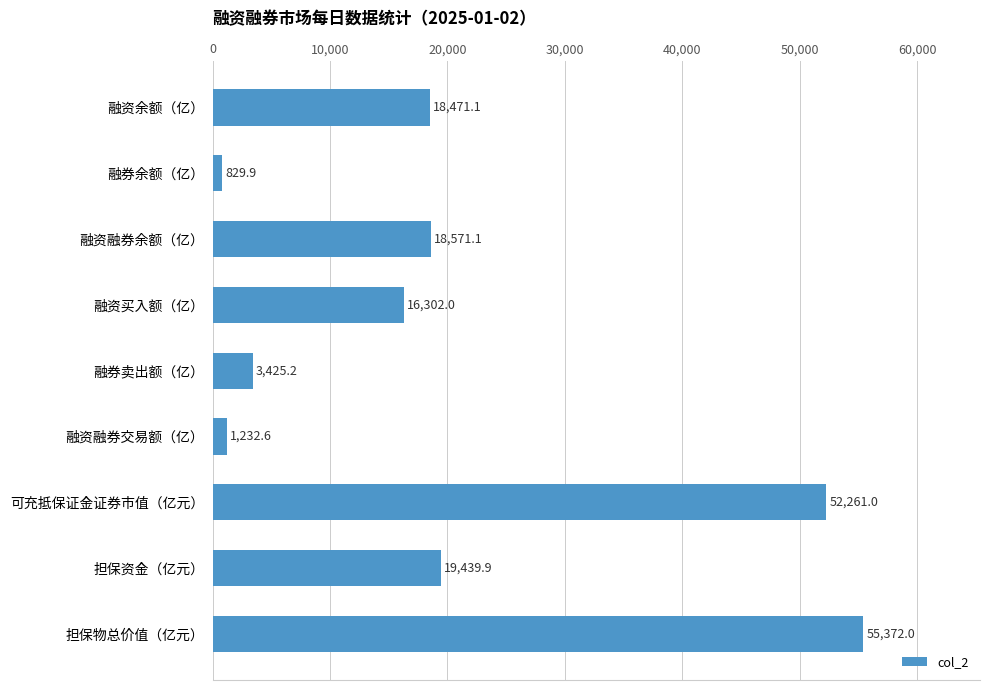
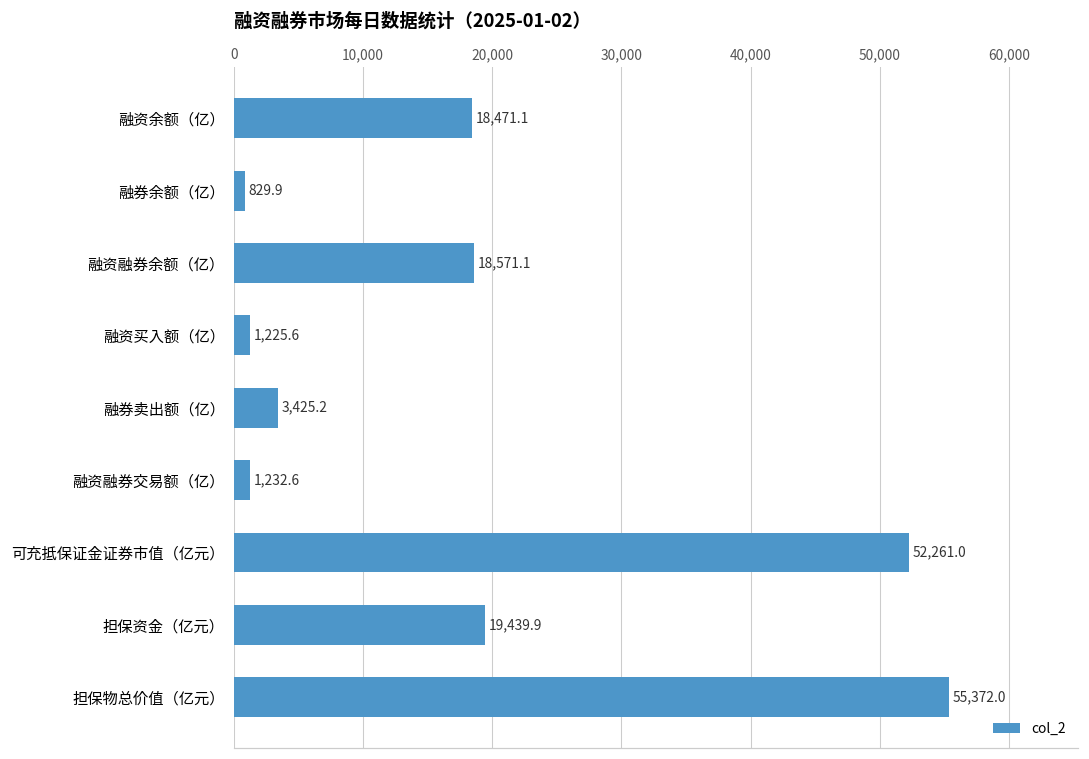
  {
    "融资余额（亿）": "18,471.1",
    "融券余额（亿）": "829.9",
    "融资融券余额（亿）": "18,571.1",
-   "融资买入额（亿）": "16,302.0",
+   "融资买入额（亿）": "1,225.6",
    "融券卖出额（亿）": "3,425.2",
    "融资融券交易额（亿）": "1,232.6",
    "可充抵保证金证券市值（亿元）": "52,261.0",
    "担保资金（亿元）": "19,439.9",
    "担保物总价值（亿元）": "55,372.0"
  }
